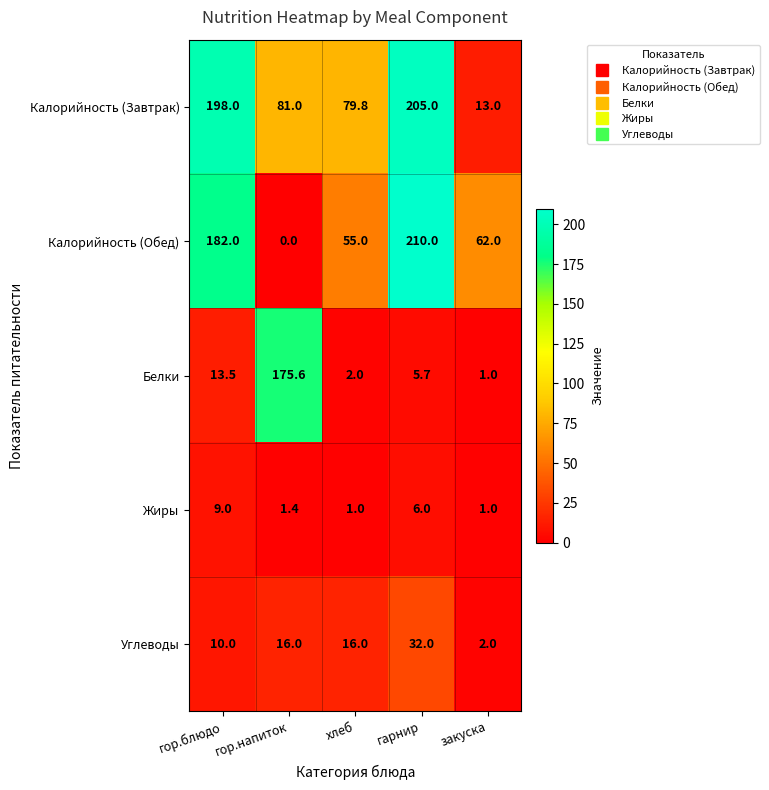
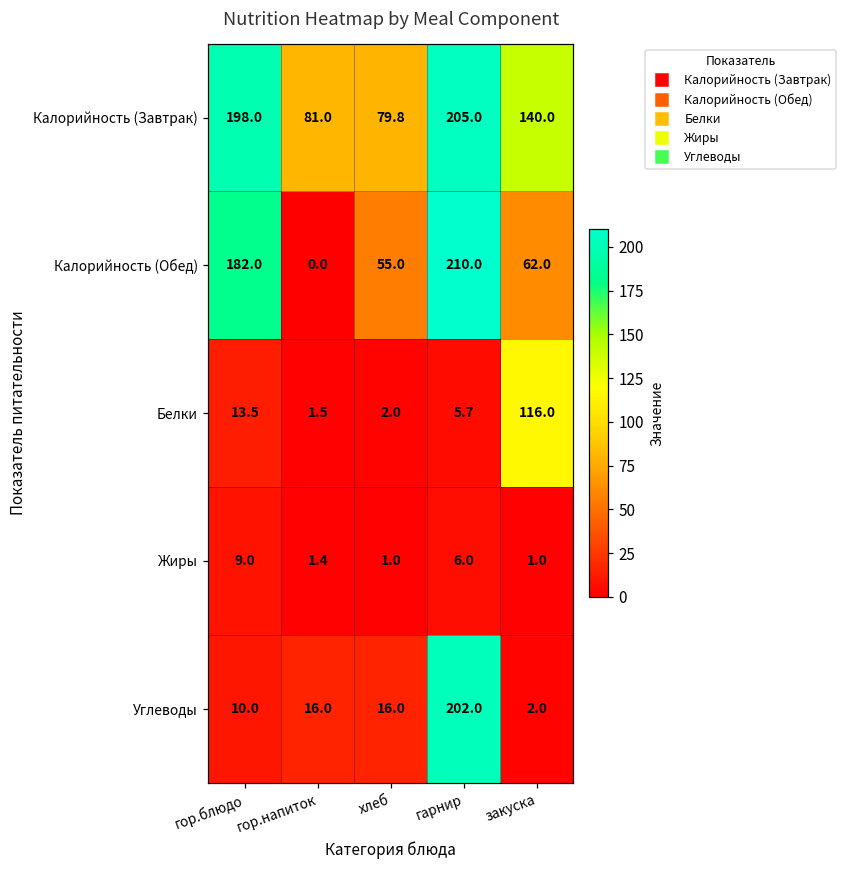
  {
    "Калорийность (Завтрак)": {
      "гор.блюдо": 198.0,
      "гор.напиток": 81.0,
      "хлеб": 79.8,
      "гарнир": 205.0,
-     "закуска": 13.0
+     "закуска": 140.0
    },
    "Калорийность (Обед)": {
      "гор.блюдо": 182.0,
      "гор.напиток": 0.0,
      "хлеб": 55.0,
      "гарнир": 210.0,
      "закуска": 62.0
    },
    "Белки": {
      "гор.блюдо": 13.5,
-     "гор.напиток": 175.6,
+     "гор.напиток": 1.5,
      "хлеб": 2.0,
      "гарнир": 5.7,
-     "закуска": 1.0
+     "закуска": 116.0
    },
    "Жиры": {
      "гор.блюдо": 9.0,
      "гор.напиток": 1.4,
      "хлеб": 1.0,
      "гарнир": 6.0,
      "закуска": 1.0
    },
    "Углеводы": {
      "гор.блюдо": 10.0,
      "гор.напиток": 16.0,
      "хлеб": 16.0,
-     "гарнир": 32.0,
+     "гарнир": 202.0,
      "закуска": 2.0
    }
  }
